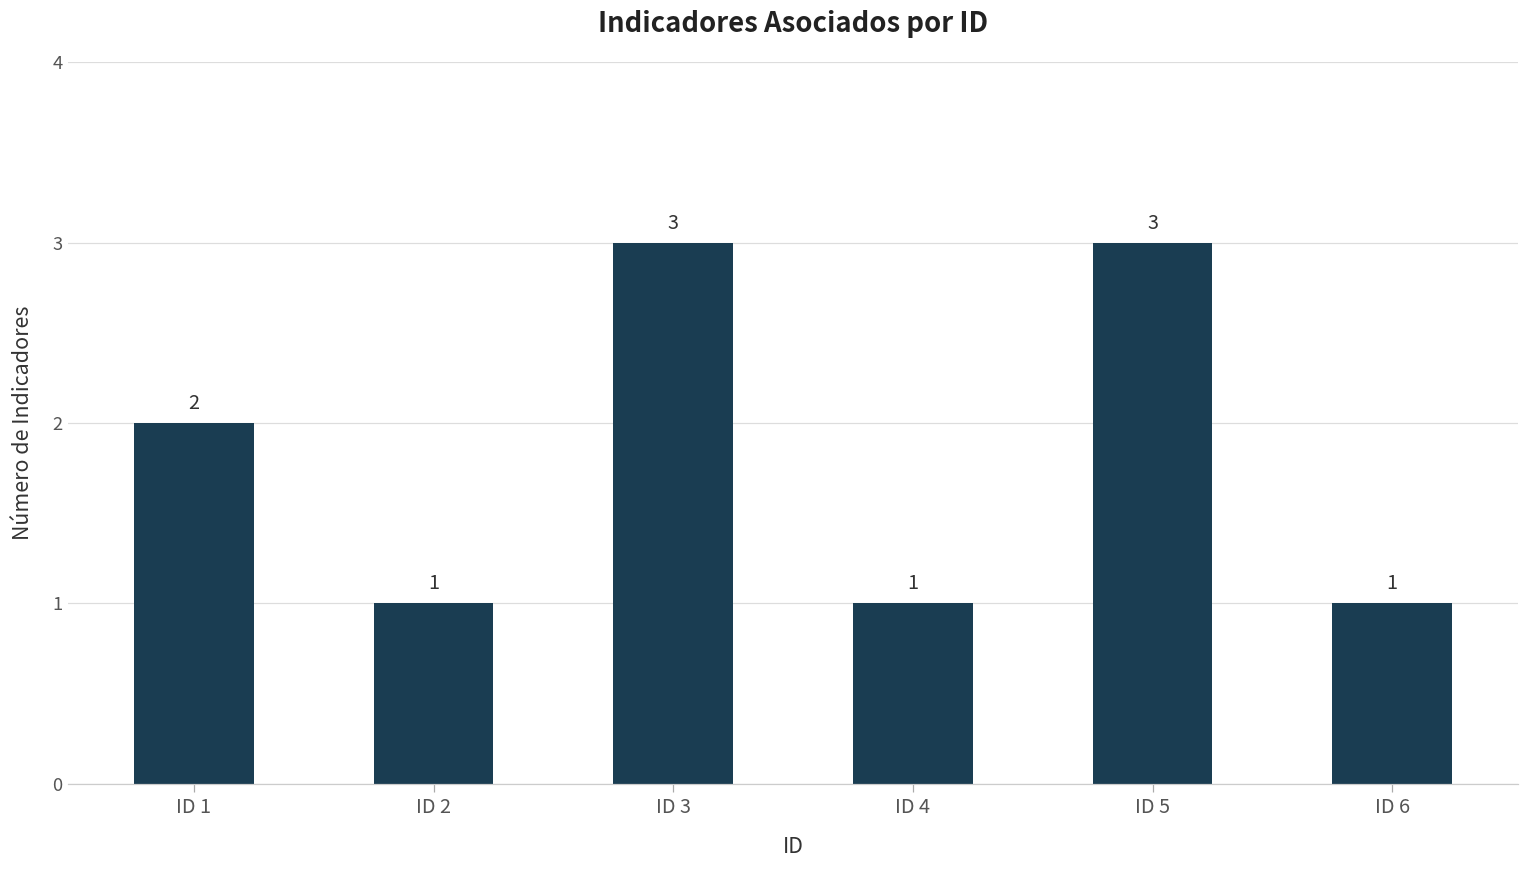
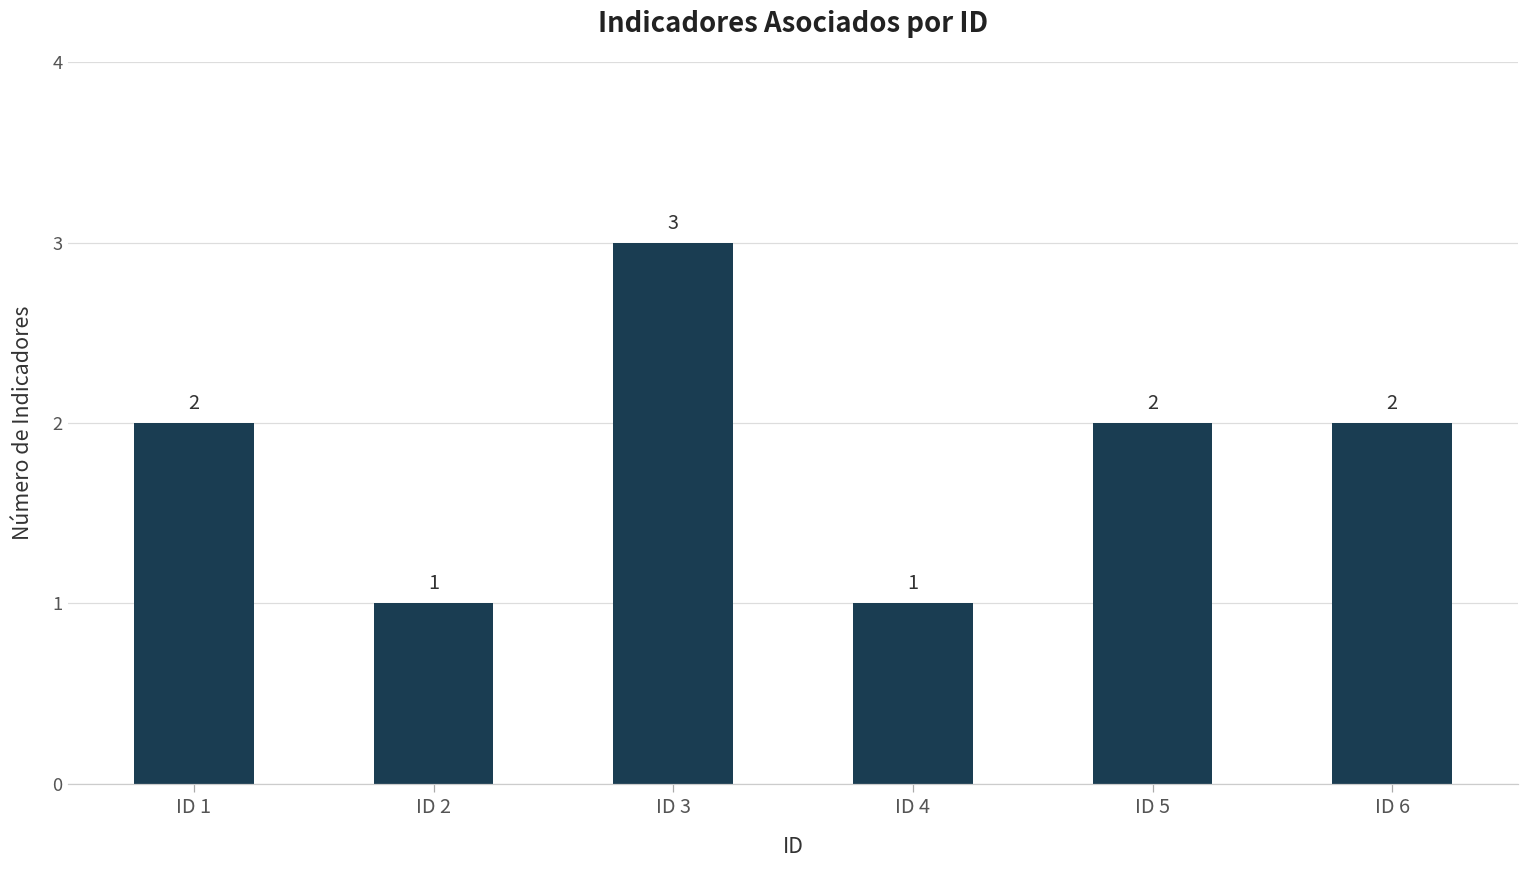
  {
    "ID 1": 2,
    "ID 2": 1,
    "ID 3": 3,
    "ID 4": 1,
-   "ID 5": 3,
-   "ID 6": 1
+   "ID 5": 2,
+   "ID 6": 2
  }
